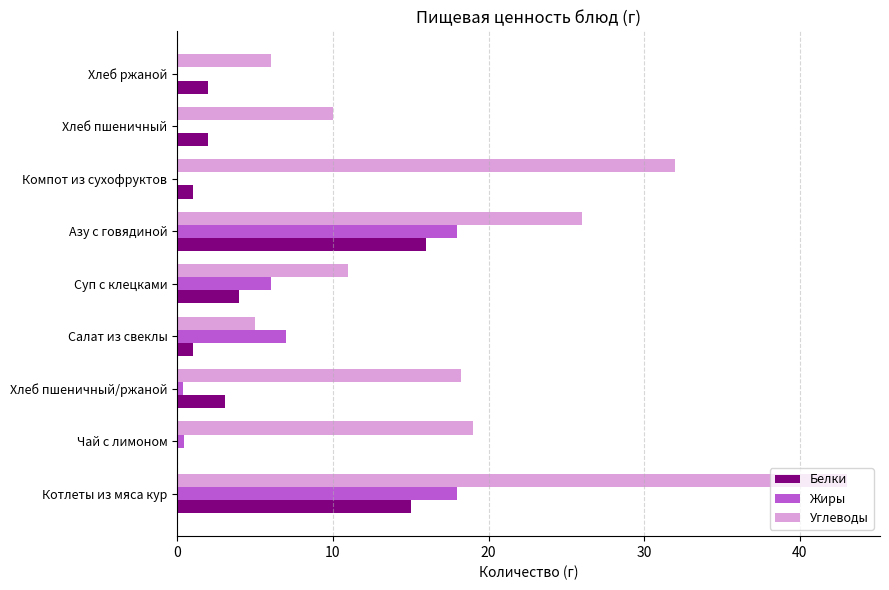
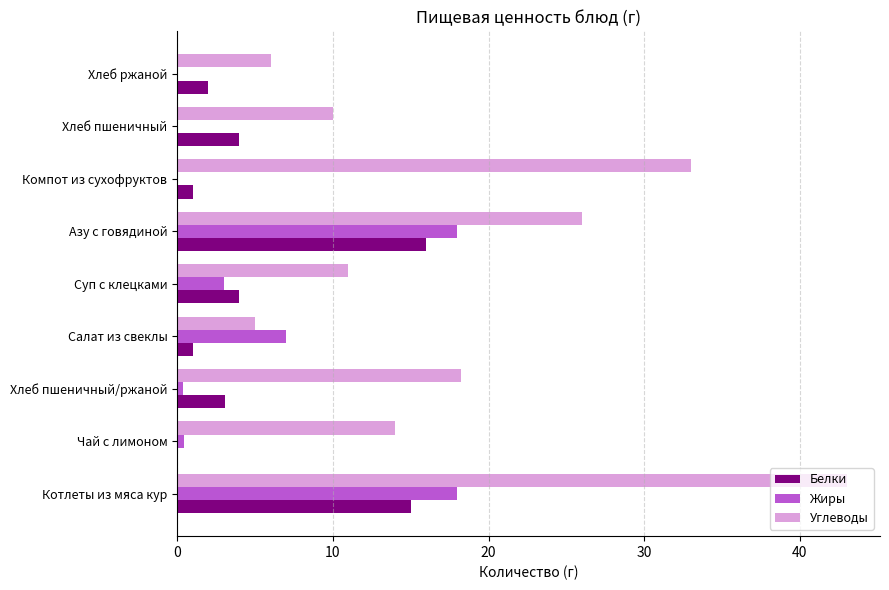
  {
    "Белки": {
      "Хлеб ржаной": 2,
-     "Хлеб пшеничный": 2,
+     "Хлеб пшеничный": 4,
      "Компот из сухофруктов": 1,
      "Азу с говядиной": 16,
      "Суп с клецками": 4,
      "Салат из свеклы": 1,
      "Хлеб пшеничный/ржаной": 3,
      "Чай с лимоном": 0,
      "Котлеты из мяса кур": 15
    },
    "Жиры": {
      "Хлеб ржаной": 0,
      "Хлеб пшеничный": 0,
      "Компот из сухофруктов": 0,
      "Азу с говядиной": 18,
-     "Суп с клецками": 6,
+     "Суп с клецками": 3,
      "Салат из свеклы": 7,
      "Хлеб пшеничный/ржаной": 0.4,
      "Чай с лимоном": 0.5,
      "Котлеты из мяса кур": 18
    },
    "Углеводы": {
      "Хлеб ржаной": 6,
      "Хлеб пшеничный": 10,
-     "Компот из сухофруктов": 32,
+     "Компот из сухофруктов": 33,
      "Азу с говядиной": 26,
      "Суп с клецками": 11,
      "Салат из свеклы": 5,
      "Хлеб пшеничный/ржаной": 18.2,
-     "Чай с лимоном": 19
+     "Чай с лимоном": 14
    }
  }
